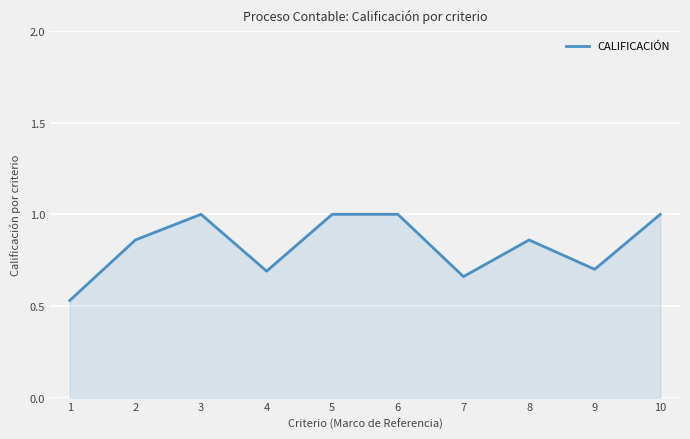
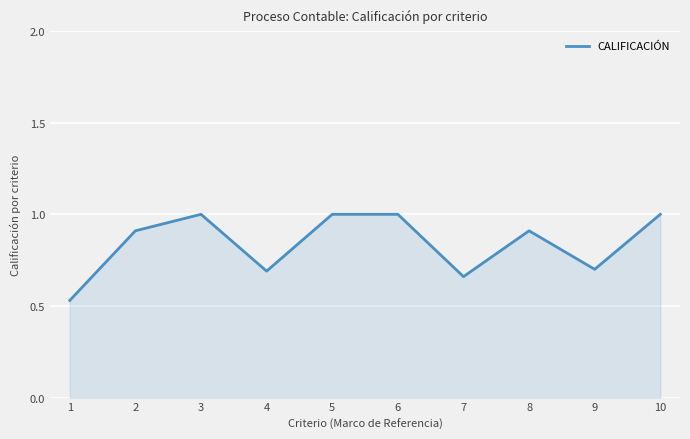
  {
    "1": 0.53,
-   "2": 0.86,
+   "2": 0.91,
    "3": 1.00,
    "4": 0.69,
    "5": 1.00,
    "6": 1.00,
    "7": 0.66,
-   "8": 0.86,
+   "8": 0.91,
    "9": 0.70,
    "10": 1.00
  }
